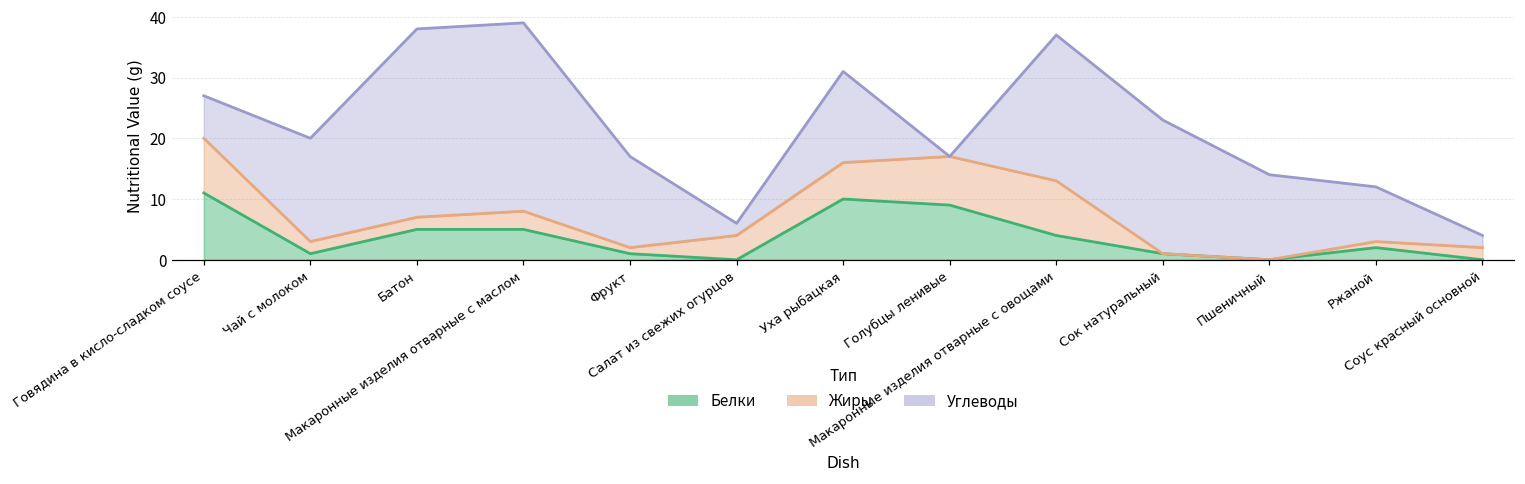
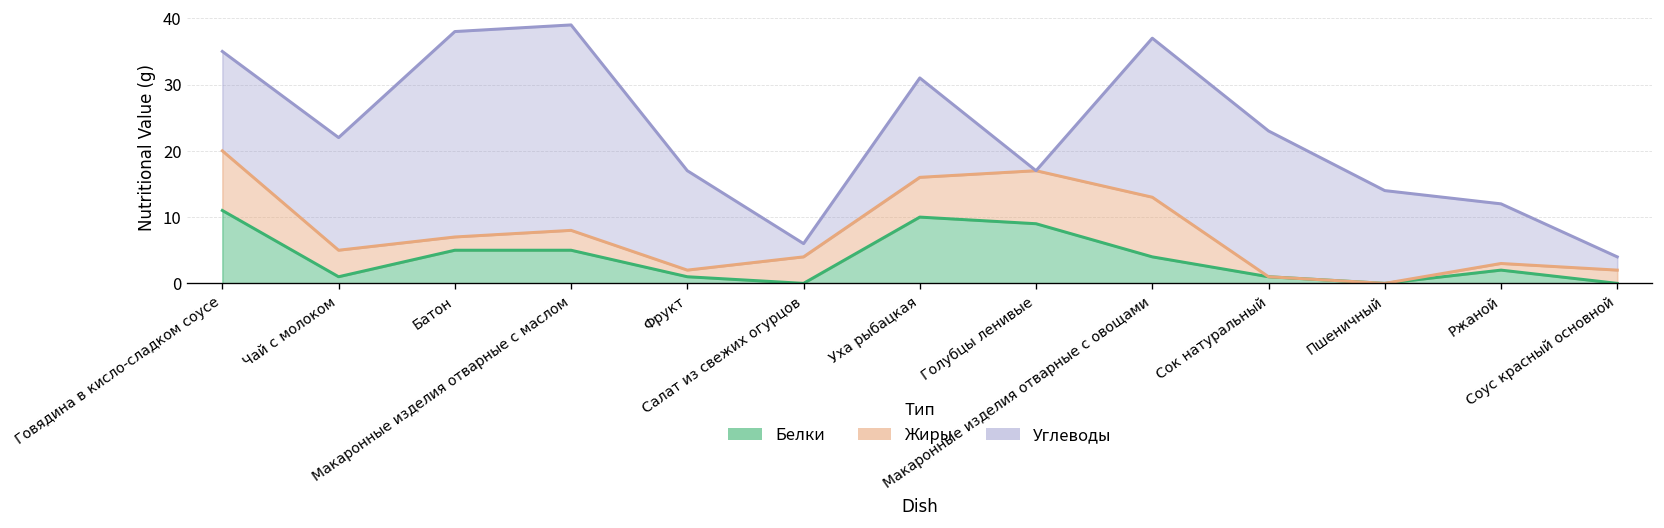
  {
    "Белки": {
      "Говядина в кисло-сладком соусе": 11,
      "Чай с молоком": 1,
      "Батон": 5,
      "Макаронные изделия отварные с маслом": 5,
      "Фрукт": 1,
      "Салат из свежих огурцов": 0,
      "Уха рыбацкая": 10,
      "Голубцы ленивые": 9,
      "Макаронные изделия отварные с овощами": 4,
      "Ржаной": 2,
      "Соус красный основной": 0
    },
    "Жиры": {
      "Говядина в кисло-сладком соусе": 9,
-     "Чай с молоком": 2,
+     "Чай с молоком": 4,
      "Батон": 2,
      "Макаронные изделия отварные с маслом": 3,
      "Фрукт": 1,
      "Салат из свежих огурцов": 4,
      "Уха рыбацкая": 6,
      "Макаронные изделия отварные с овощами": 9,
      "Ржаной": 1,
      "Соус красный основной": 2
    },
    "Углеводы": {
-     "Говядина в кисло-сладком соусе": 7,
+     "Говядина в кисло-сладком соусе": 15,
      "Чай с молоком": 17,
      "Батон": 31,
      "Макаронные изделия отварные с маслом": 31,
      "Фрукт": 15,
      "Салат из свежих огурцов": 2,
      "Уха рыбацкая": 15,
      "Макаронные изделия отварные с овощами": 24,
      "Сок натуральный": 22,
      "Пшеничный": 14,
      "Ржаной": 9,
      "Соус красный основной": 2
    }
  }
